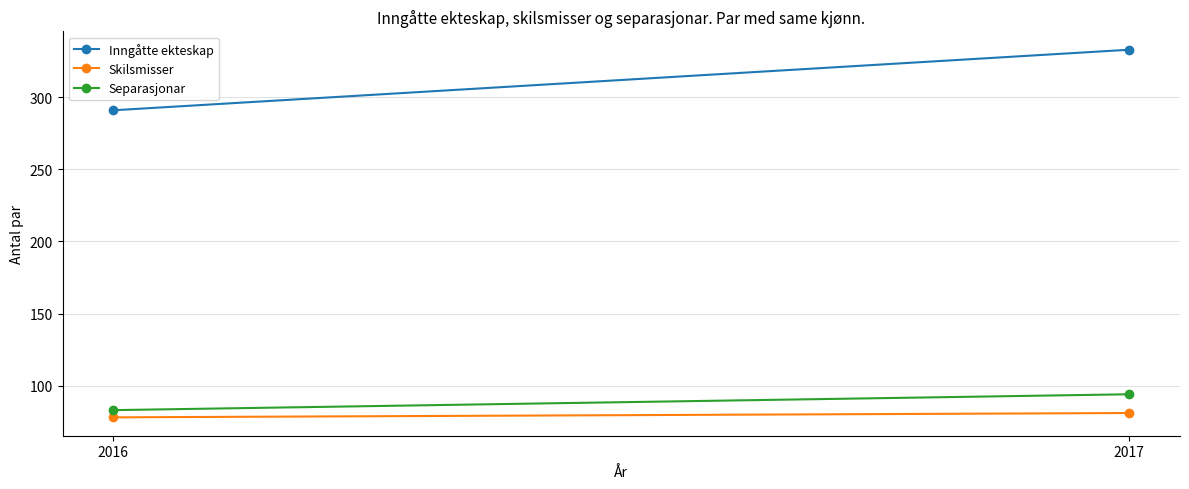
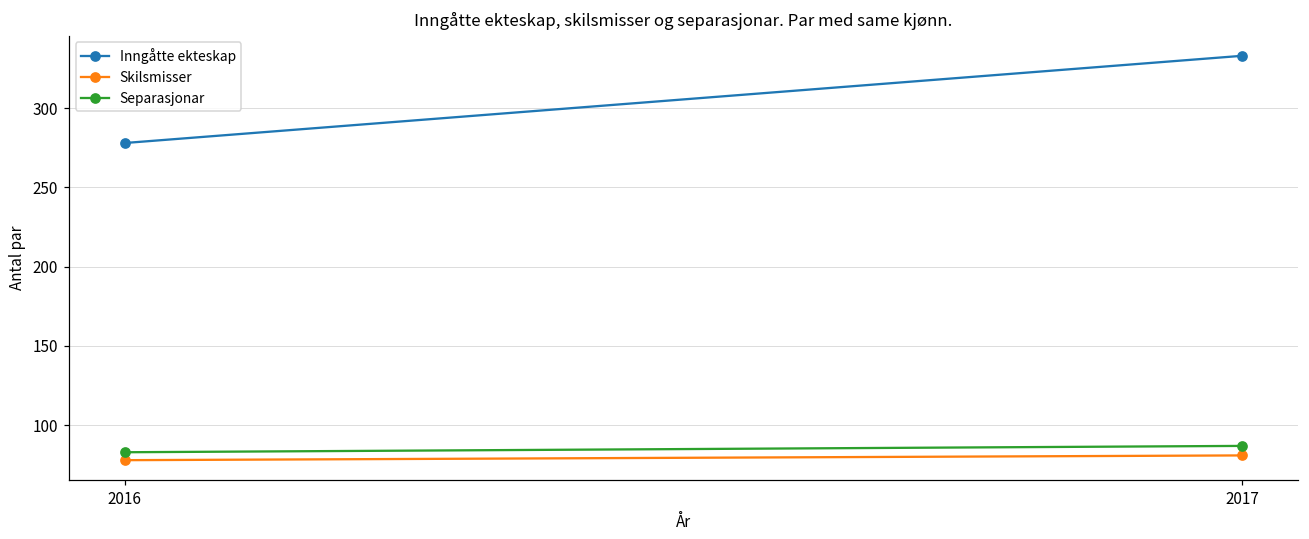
  {
    "Inngåtte ekteskap": {
-     "2016": 291,
+     "2016": 278,
      "2017": 333
    },
    "Skilsmisser": {
      "2016": 78,
      "2017": 81
    },
    "Separasjonar": {
      "2016": 83,
-     "2017": 94
+     "2017": 87
    }
  }
